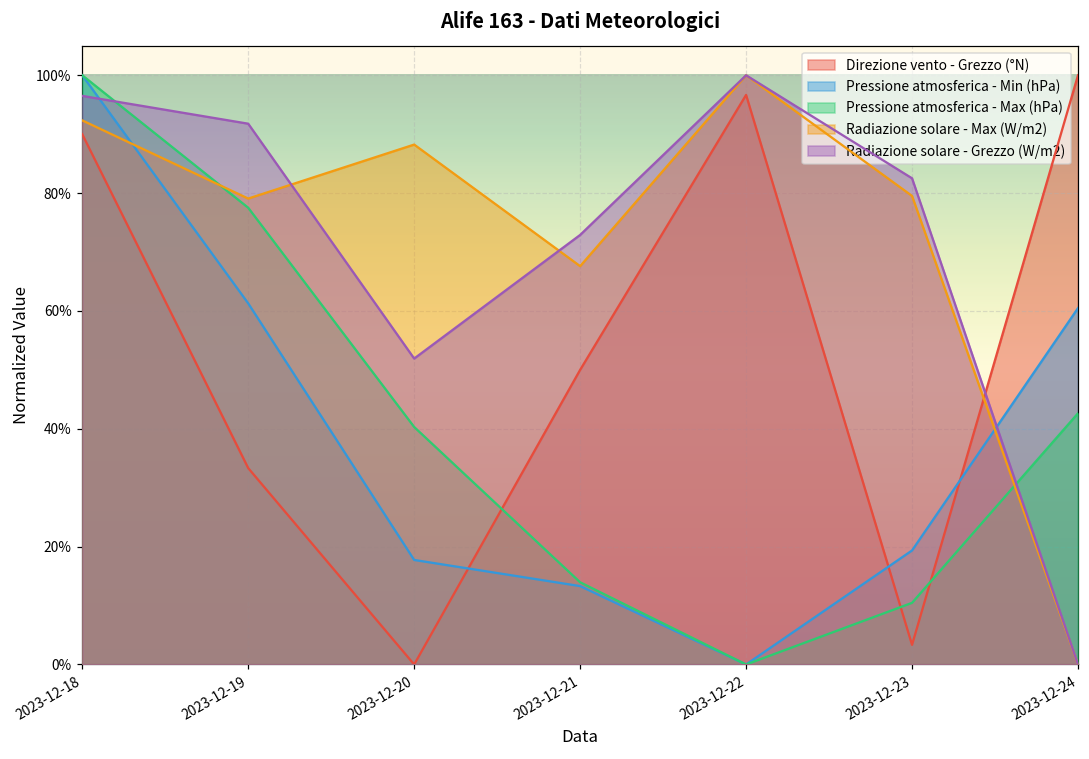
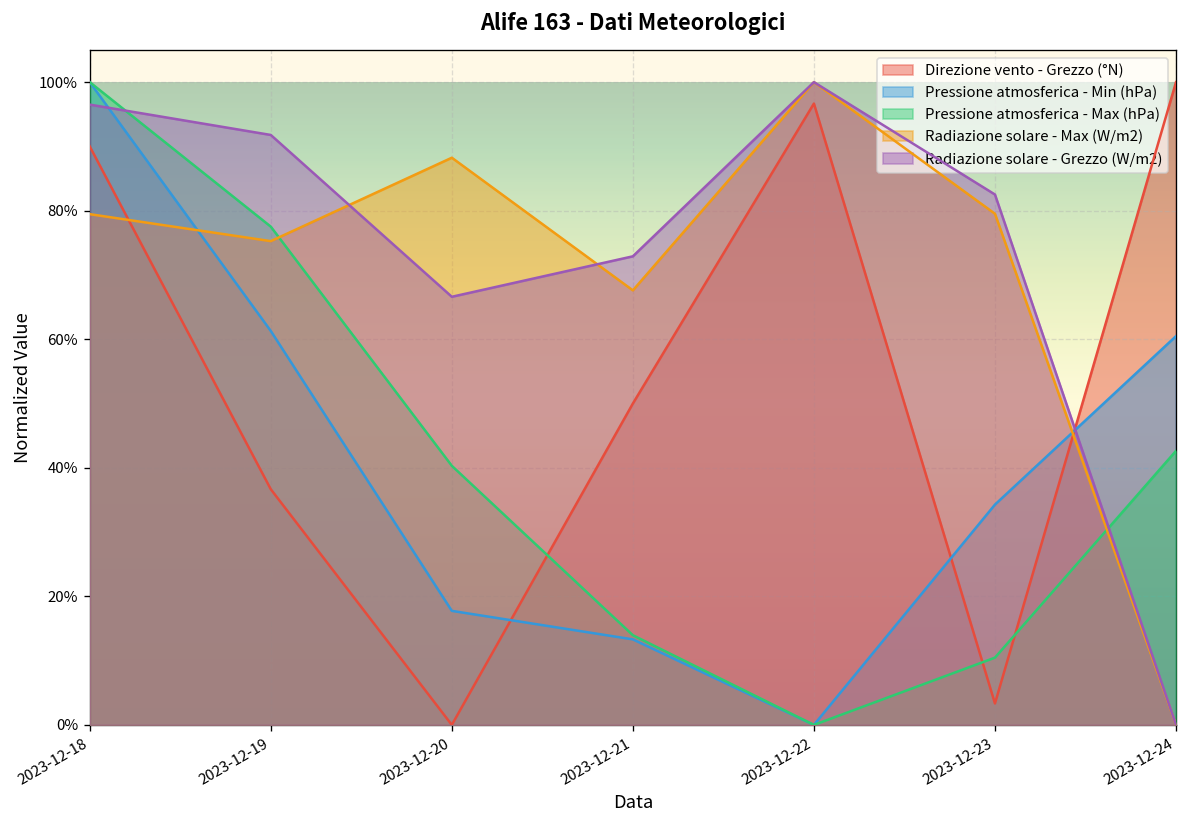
  {
    "Direzione vento - Grezzo (°N)": {
      "2023-12-18": "90%",
-     "2023-12-19": "33%",
+     "2023-12-19": "37%",
      "2023-12-20": "0%",
      "2023-12-21": "50%",
      "2023-12-22": "97%",
      "2023-12-23": "3%",
      "2023-12-24": "100%"
    },
    "Pressione atmosferica - Min (hPa)": {
      "2023-12-19": "61%",
      "2023-12-20": "18%",
      "2023-12-21": "13%",
-     "2023-12-23": "19%",
+     "2023-12-23": "34%",
      "2023-12-24": "60%"
    },
    "Pressione atmosferica - Max (hPa)": {
      "2023-12-19": "78%",
      "2023-12-20": "40%",
      "2023-12-21": "14%",
      "2023-12-23": "10%",
      "2023-12-24": "43%"
    },
    "Radiazione solare - Max (W/m2)": {
-     "2023-12-18": "92%",
-     "2023-12-19": "79%",
+     "2023-12-18": "79%",
+     "2023-12-19": "75%",
      "2023-12-20": "88%",
      "2023-12-21": "68%",
      "2023-12-23": "80%"
    },
    "Radiazione solare - Grezzo (W/m2)": {
      "2023-12-18": "97%",
      "2023-12-19": "92%",
-     "2023-12-20": "52%",
+     "2023-12-20": "67%",
      "2023-12-21": "73%",
      "2023-12-23": "83%"
    }
  }
